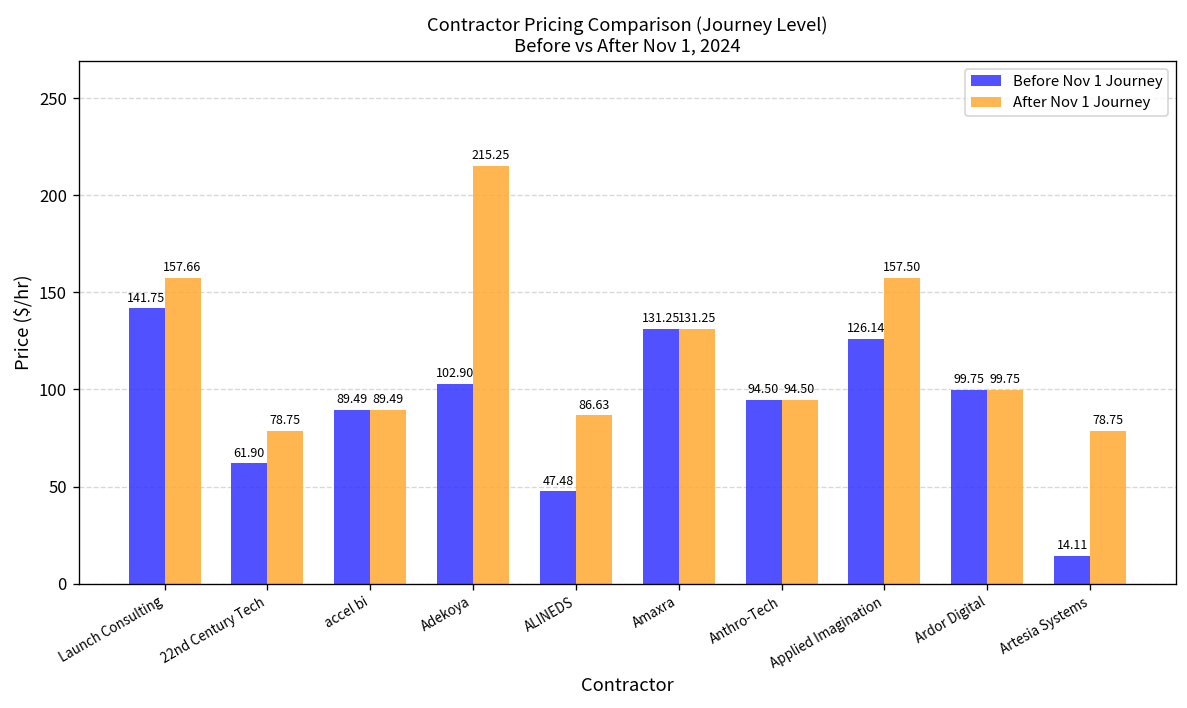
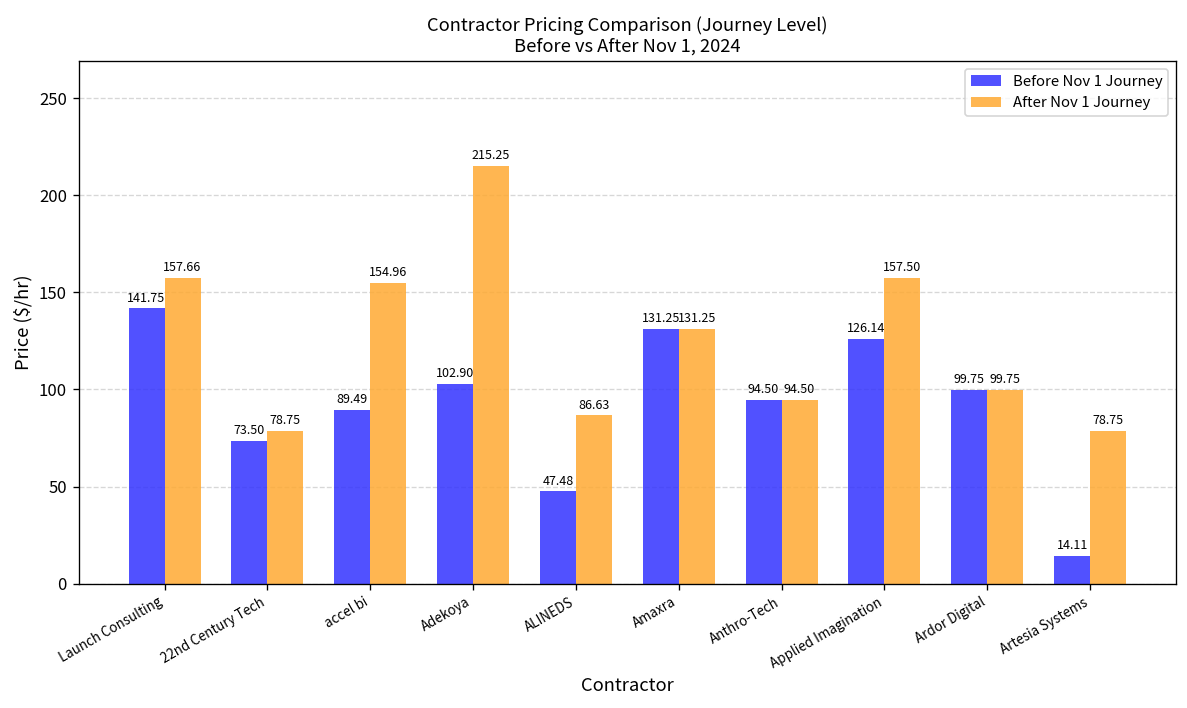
  {
    "Before Nov 1 Journey": {
      "Launch Consulting": 141.75,
-     "22nd Century Tech": 61.90,
+     "22nd Century Tech": 73.50,
      "accel bi": 89.49,
      "Adekoya": 102.90,
      "ALINEDS": 47.48,
      "Amaxra": 131.25,
      "Anthro-Tech": 94.50,
      "Applied Imagination": 126.14,
      "Ardor Digital": 99.75,
      "Artesia Systems": 14.11
    },
    "After Nov 1 Journey": {
      "Launch Consulting": 157.66,
      "22nd Century Tech": 78.75,
-     "accel bi": 89.49,
+     "accel bi": 154.96,
      "Adekoya": 215.25,
      "ALINEDS": 86.63,
      "Amaxra": 131.25,
      "Anthro-Tech": 94.50,
      "Applied Imagination": 157.50,
      "Ardor Digital": 99.75,
      "Artesia Systems": 78.75
    }
  }
